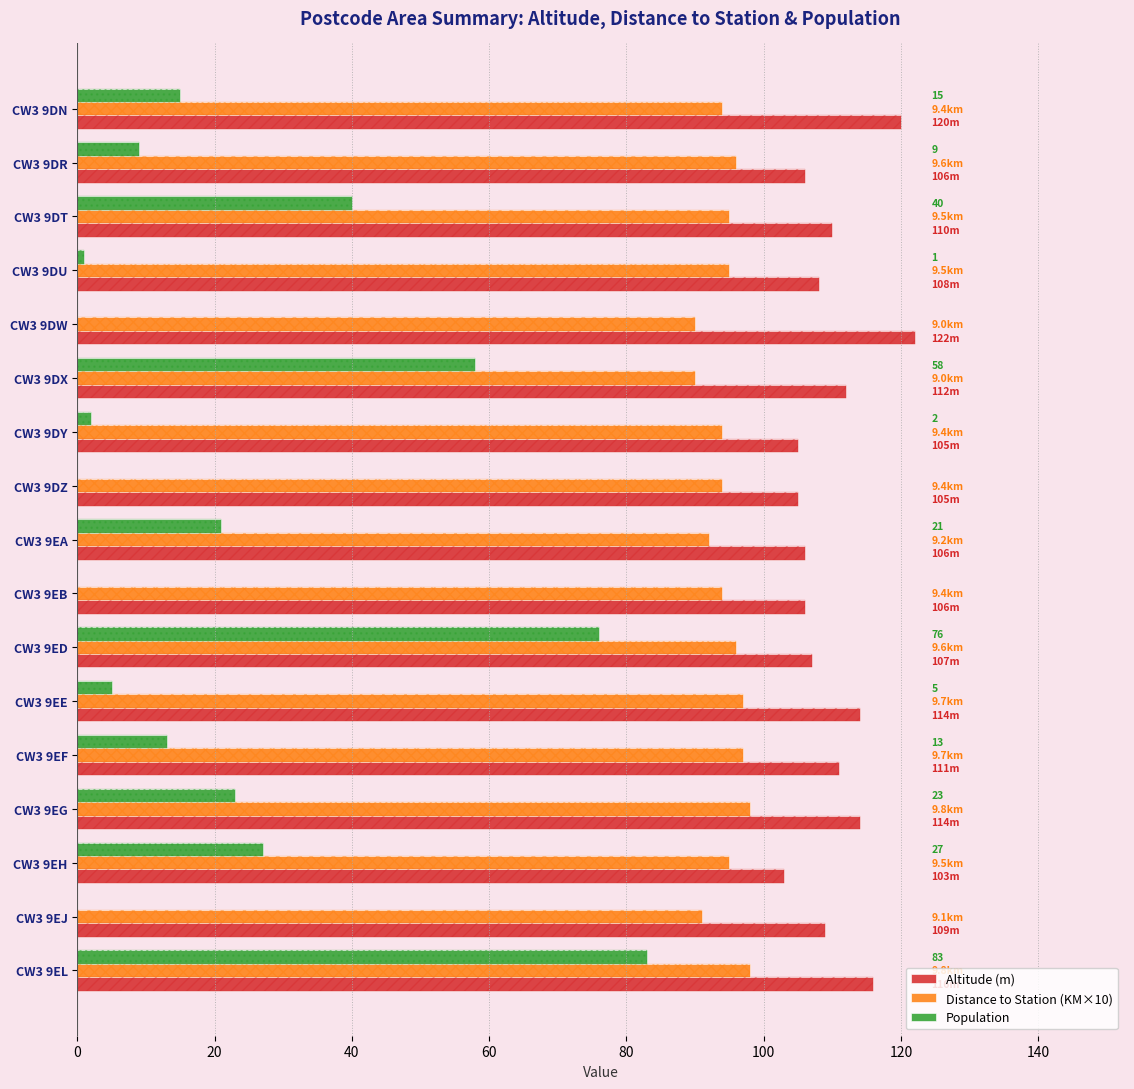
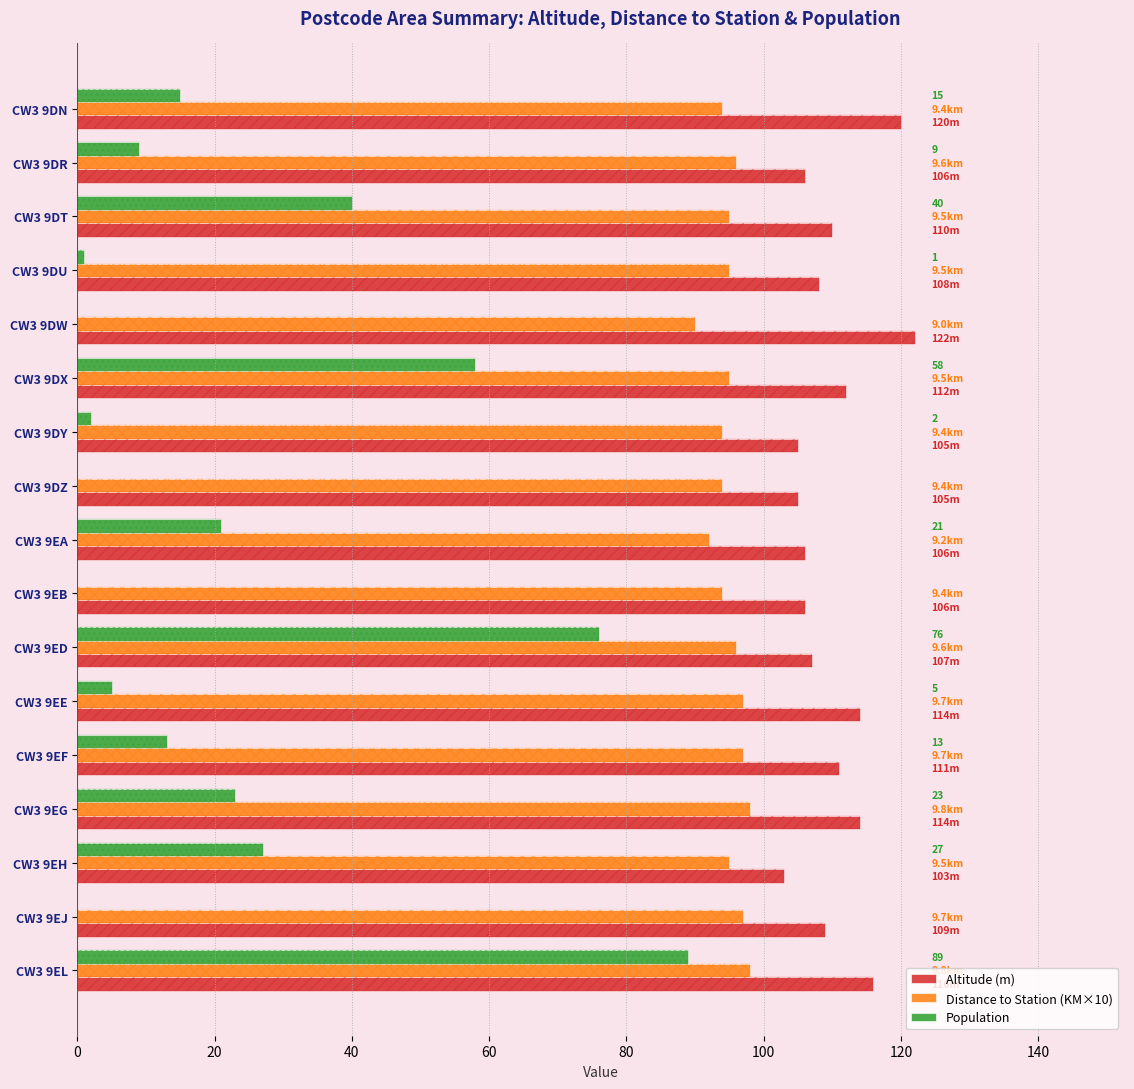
  {
    "Altitude (m)": {
      "CW3 9DW": "122m"
    },
    "Distance to Station (KM×10)": {
-     "CW3 9DX": "9.0",
-     "CW3 9EJ": "9.1"
+     "CW3 9DX": "9.5",
+     "CW3 9EJ": "9.7"
    },
    "Population": {
-     "CW3 9EL": "83"
+     "CW3 9EL": "89"
    }
  }
